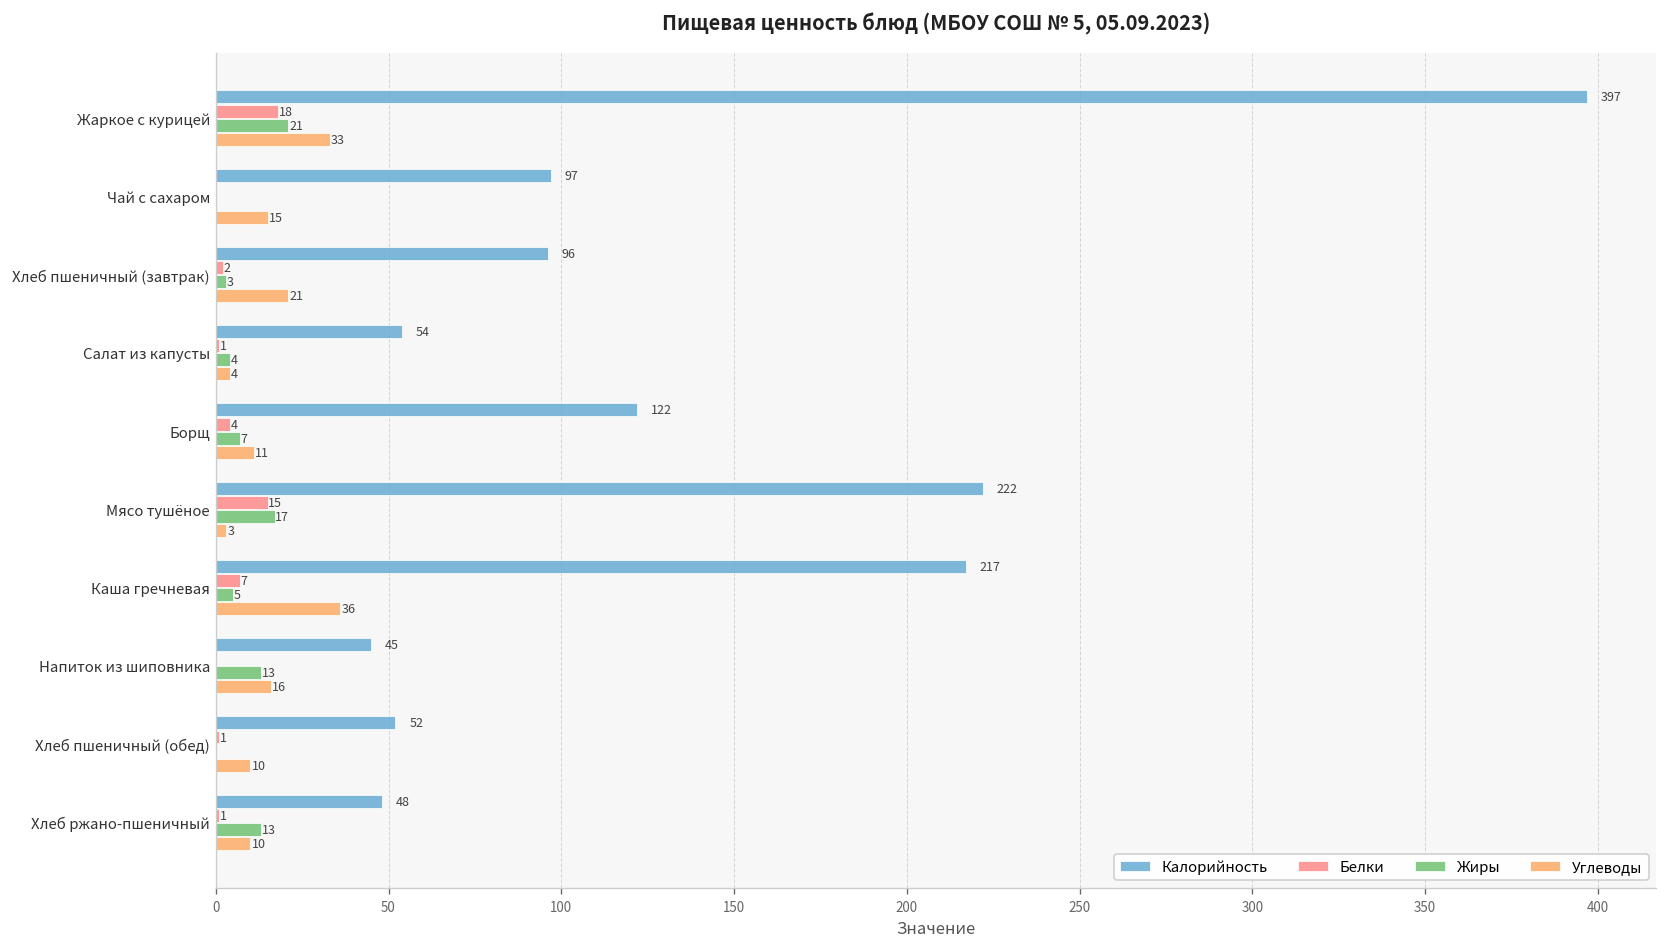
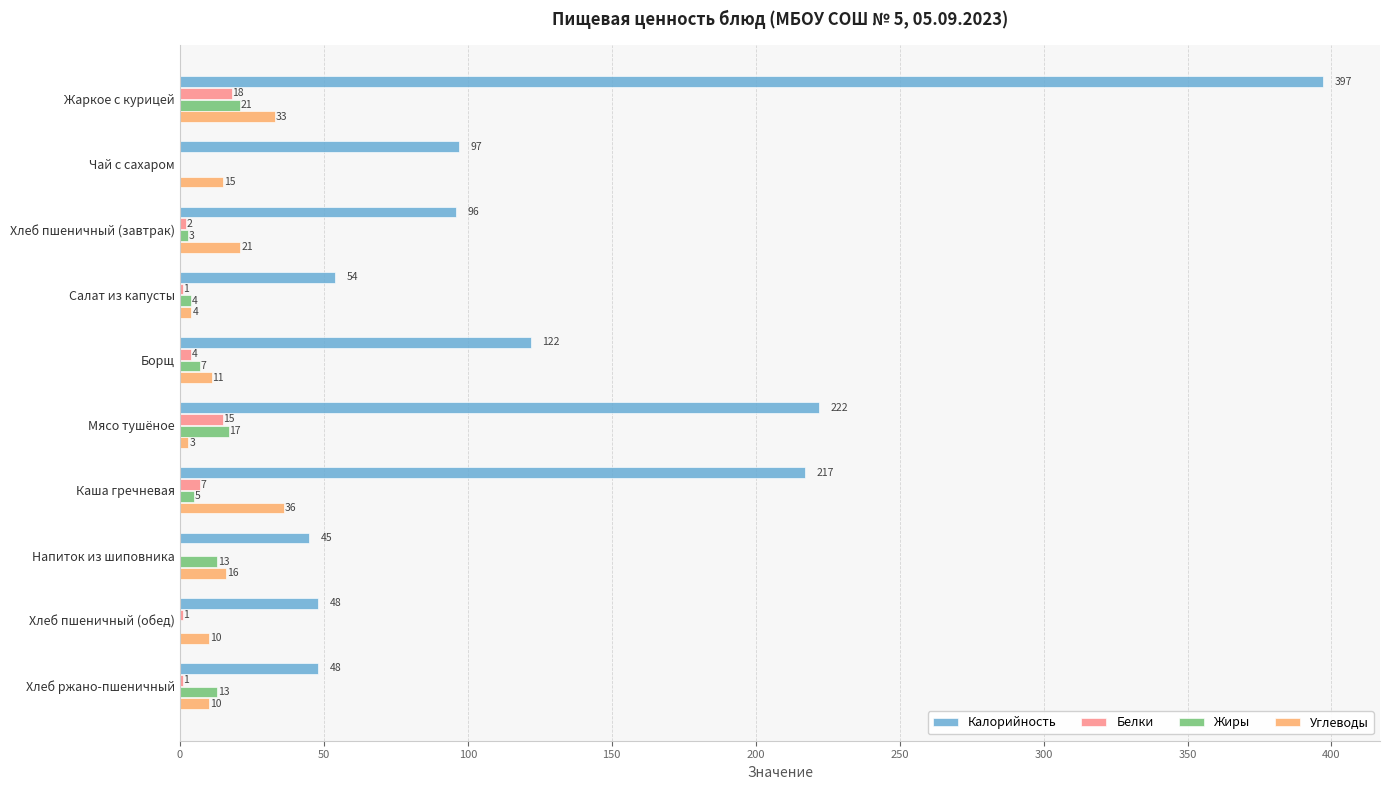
  {
    "Калорийность": {
      "Жаркое с курицей": 397,
      "Чай с сахаром": 97,
      "Хлеб пшеничный (завтрак)": 96,
      "Салат из капусты": 54,
      "Борщ": 122,
      "Мясо тушёное": 222,
      "Каша гречневая": 217,
      "Напиток из шиповника": 45,
-     "Хлеб пшеничный (обед)": 52,
+     "Хлеб пшеничный (обед)": 48,
      "Хлеб ржано-пшеничный": 48
    },
    "Жиры": {
      "Жаркое с курицей": 21,
      "Хлеб пшеничный (завтрак)": 3,
      "Салат из капусты": 4,
      "Борщ": 7,
      "Мясо тушёное": 17,
      "Каша гречневая": 5,
      "Напиток из шиповника": 13,
      "Хлеб ржано-пшеничный": 13
    }
  }
